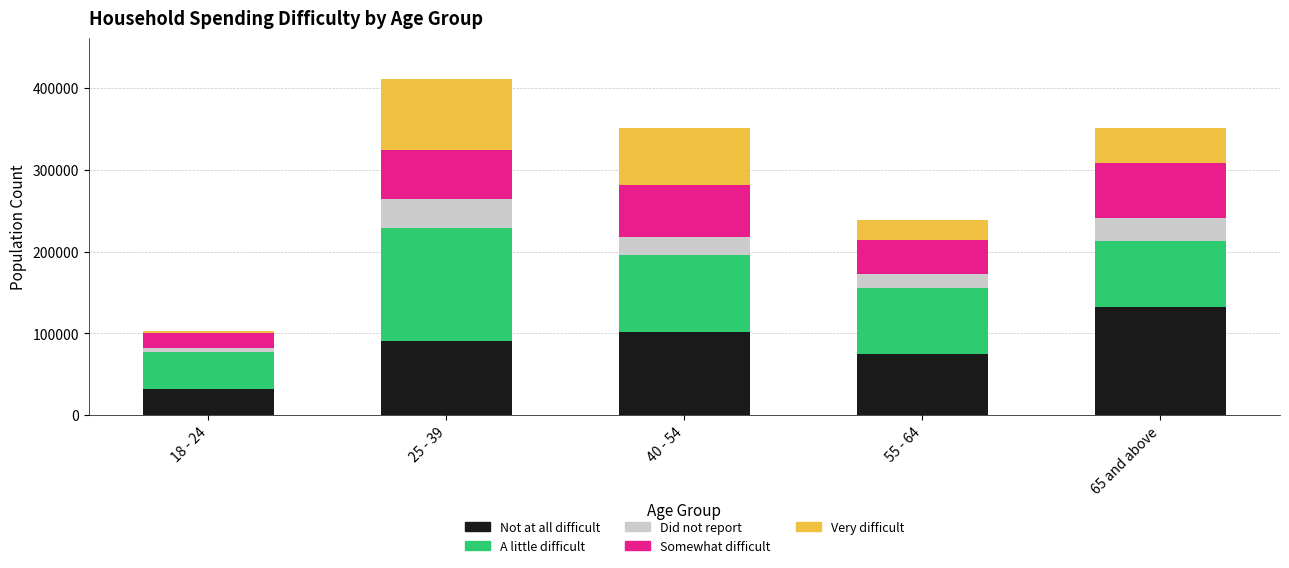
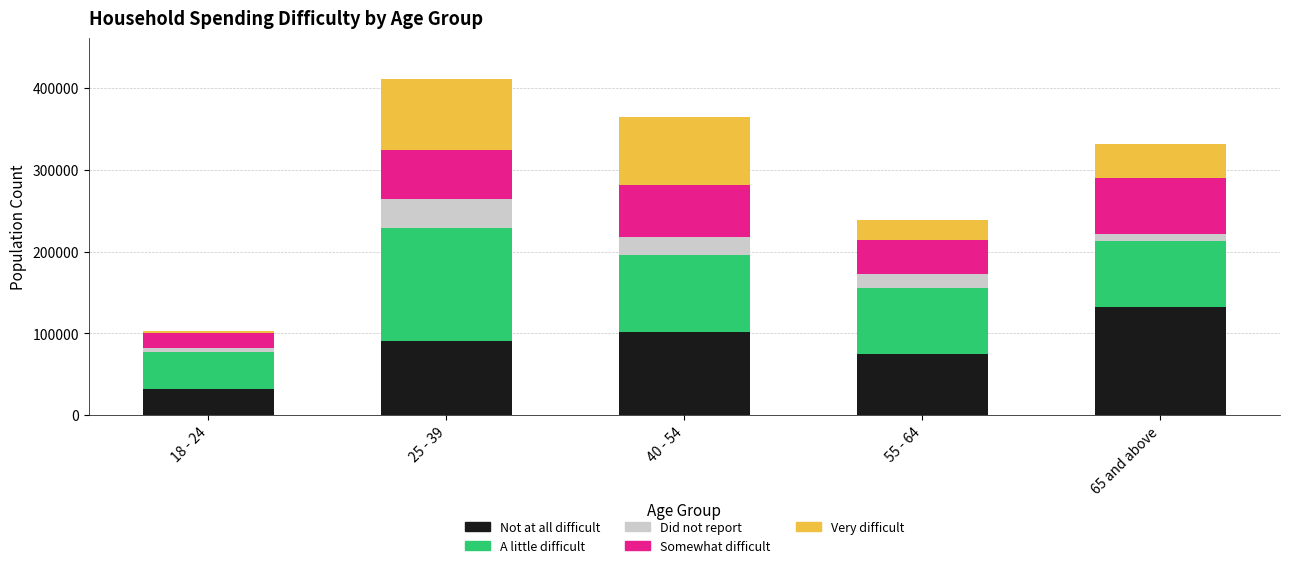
  {
    "Not at all difficult": {
      "18 - 24": 30000,
      "25 - 39": 90000,
      "40 - 54": 100000,
      "55 - 64": 80000,
      "65 and above": 130000
    },
    "A little difficult": {
      "18 - 24": 50000,
      "25 - 39": 140000,
      "40 - 54": 90000,
      "55 - 64": 80000,
      "65 and above": 80000
    },
    "Did not report": {
      "18 - 24": 10000,
      "25 - 39": 40000,
      "40 - 54": 20000,
      "55 - 64": 20000,
-     "65 and above": 30000
+     "65 and above": 10000
    },
    "Somewhat difficult": {
      "18 - 24": 20000,
      "25 - 39": 60000,
      "40 - 54": 60000,
      "55 - 64": 40000,
      "65 and above": 70000
    },
    "Very difficult": {
      "18 - 24": 0,
      "25 - 39": 90000,
-     "40 - 54": 70000,
+     "40 - 54": 80000,
      "55 - 64": 20000,
      "65 and above": 40000
    }
  }
